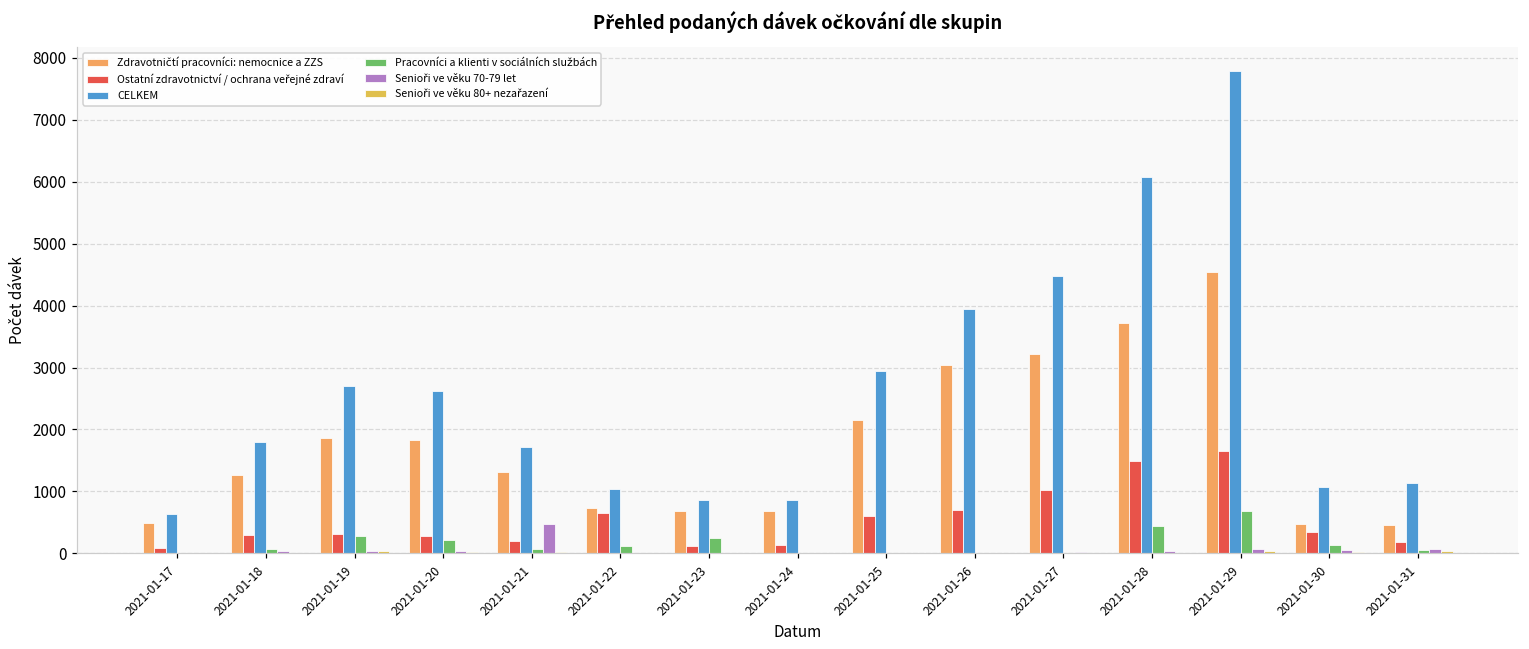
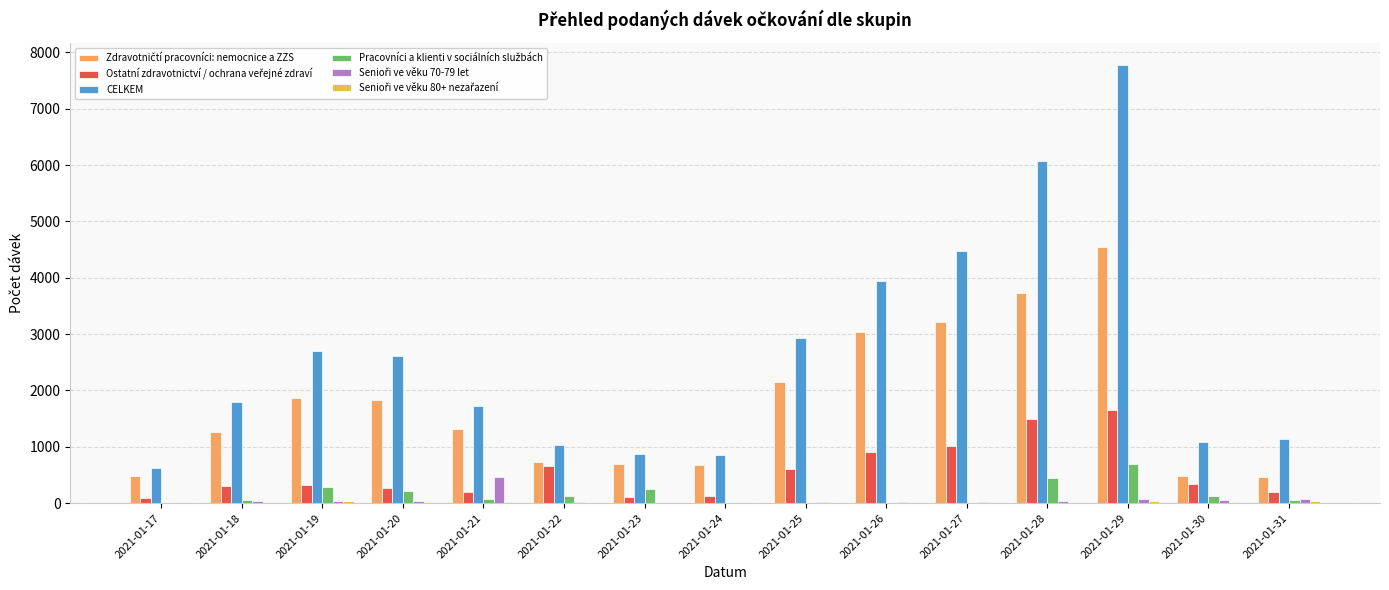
  {
    "Ostatní zdravotnictví / ochrana veřejné zdraví": {
      "2021-01-17": 100,
      "2021-01-18": 300,
      "2021-01-19": 300,
      "2021-01-20": 300,
      "2021-01-21": 200,
      "2021-01-22": 700,
      "2021-01-23": 100,
      "2021-01-24": 100,
      "2021-01-25": 600,
-     "2021-01-26": 700,
+     "2021-01-26": 900,
      "2021-01-27": 1000,
      "2021-01-28": 1500,
      "2021-01-29": 1700,
      "2021-01-30": 300,
      "2021-01-31": 200
    },
    "CELKEM": {
      "2021-01-17": 600,
      "2021-01-18": 1800,
      "2021-01-19": 2700,
      "2021-01-20": 2600,
      "2021-01-21": 1700,
      "2021-01-22": 1000,
      "2021-01-23": 900,
      "2021-01-24": 900,
      "2021-01-25": 2900,
      "2021-01-26": 3900,
      "2021-01-27": 4500,
      "2021-01-28": 6100,
      "2021-01-29": 7800,
      "2021-01-30": 1100,
      "2021-01-31": 1100
    },
    "Pracovníci a klienti v sociálních službách": {
      "2021-01-17": 0,
      "2021-01-18": 100,
      "2021-01-19": 300,
      "2021-01-20": 200,
      "2021-01-21": 100,
      "2021-01-22": 100,
      "2021-01-23": 200,
      "2021-01-24": 0,
      "2021-01-28": 400,
      "2021-01-29": 700,
      "2021-01-30": 100,
      "2021-01-31": 100
    },
    "Senioři ve věku 70-79 let": {
      "2021-01-21": 500,
      "2021-01-29": 100,
      "2021-01-30": 100,
      "2021-01-31": 100
    }
  }
